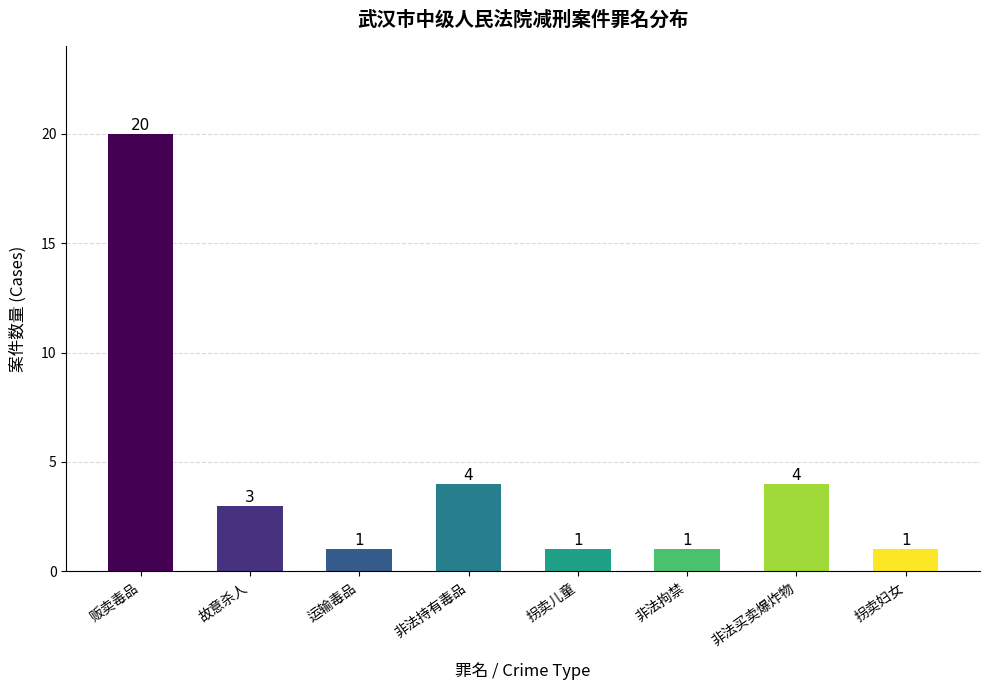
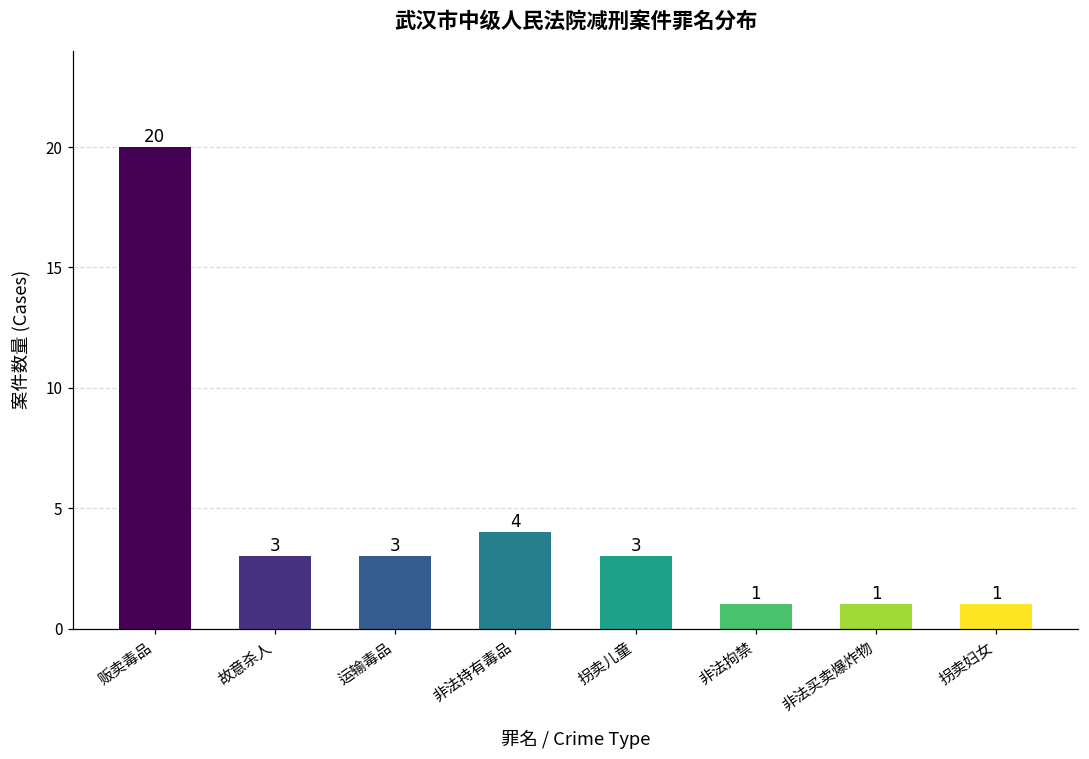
  {
    "贩卖毒品": 20,
    "故意杀人": 3,
-   "运输毒品": 1,
+   "运输毒品": 3,
    "非法持有毒品": 4,
-   "拐卖儿童": 1,
+   "拐卖儿童": 3,
    "非法拘禁": 1,
-   "非法买卖爆炸物": 4,
+   "非法买卖爆炸物": 1,
    "拐卖妇女": 1
  }
